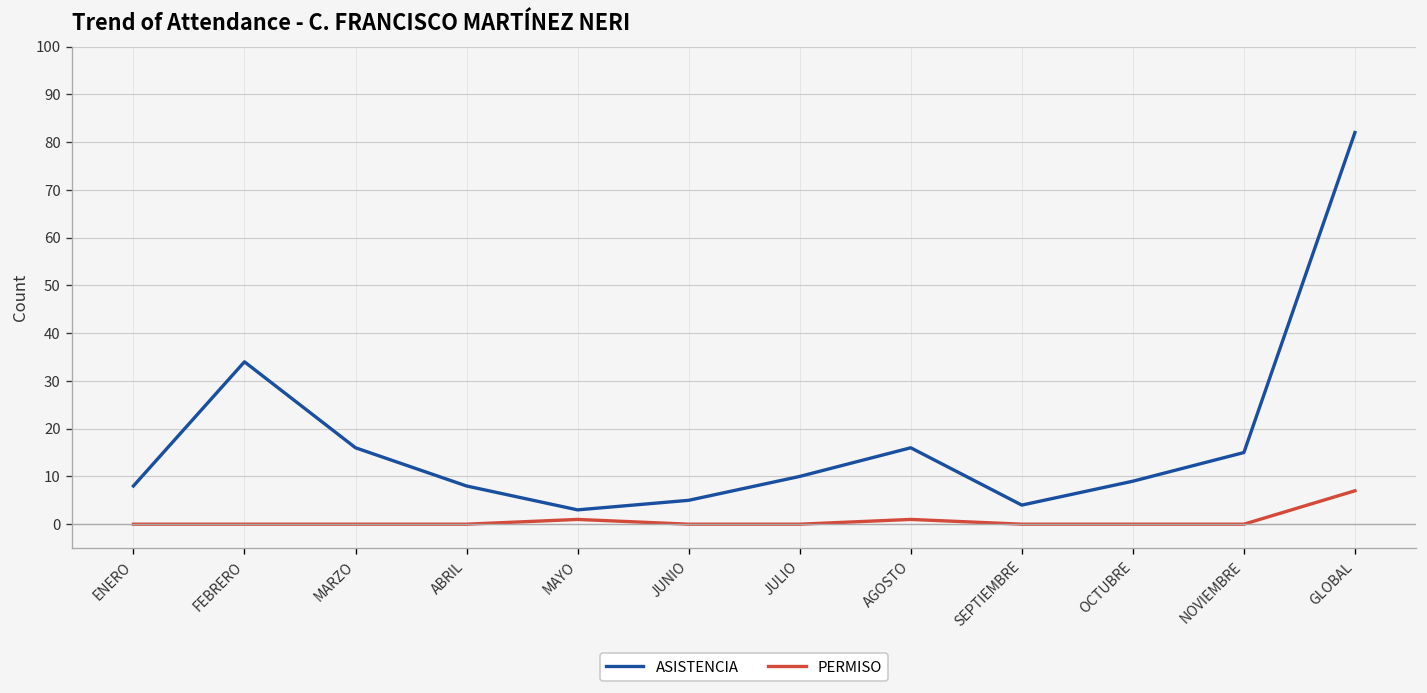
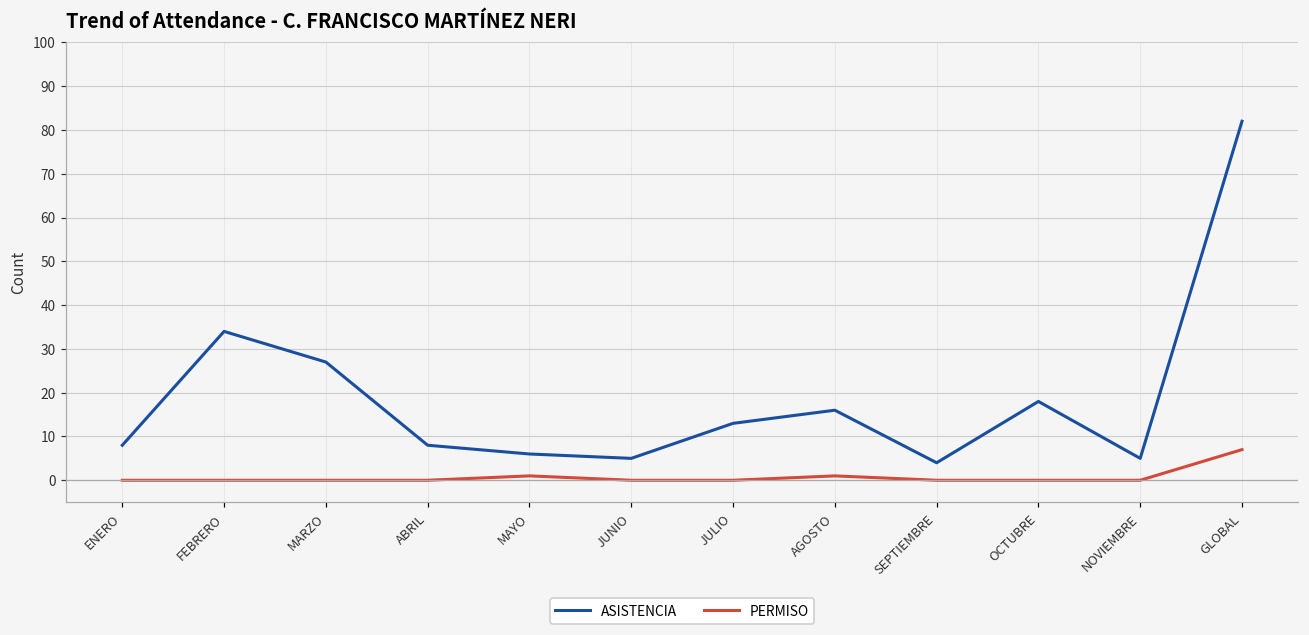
  {
    "ASISTENCIA": {
      "ENERO": 8,
      "FEBRERO": 34,
-     "MARZO": 16,
+     "MARZO": 27,
      "ABRIL": 8,
-     "MAYO": 3,
+     "MAYO": 6,
      "JUNIO": 5,
-     "JULIO": 10,
+     "JULIO": 13,
      "AGOSTO": 16,
      "SEPTIEMBRE": 4,
-     "OCTUBRE": 9,
-     "NOVIEMBRE": 15,
+     "OCTUBRE": 18,
+     "NOVIEMBRE": 5,
      "GLOBAL": 82
    },
    "PERMISO": {
      "ENERO": 0,
      "FEBRERO": 0,
      "MARZO": 0,
      "ABRIL": 0,
      "MAYO": 1,
      "JUNIO": 0,
      "JULIO": 0,
      "AGOSTO": 1,
      "SEPTIEMBRE": 0,
      "OCTUBRE": 0,
      "NOVIEMBRE": 0,
      "GLOBAL": 7
    }
  }
